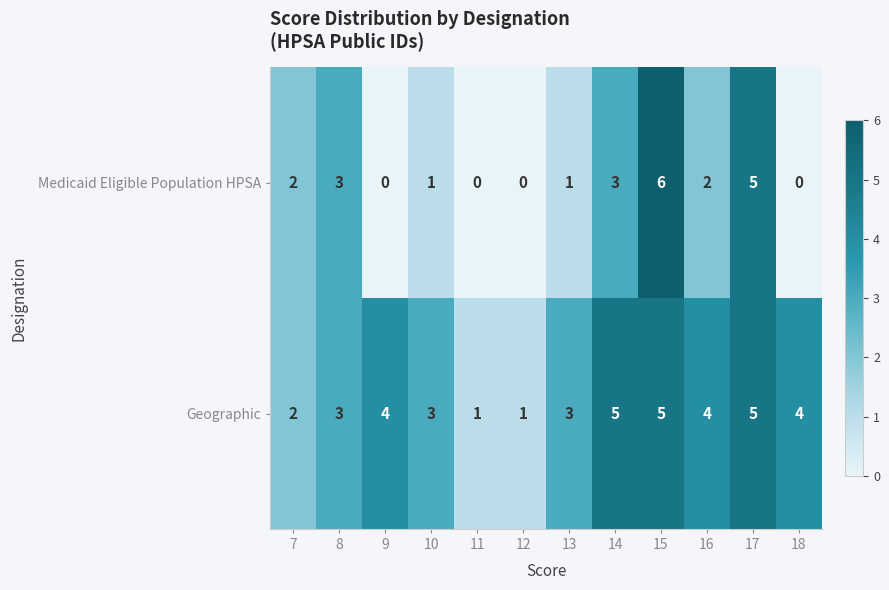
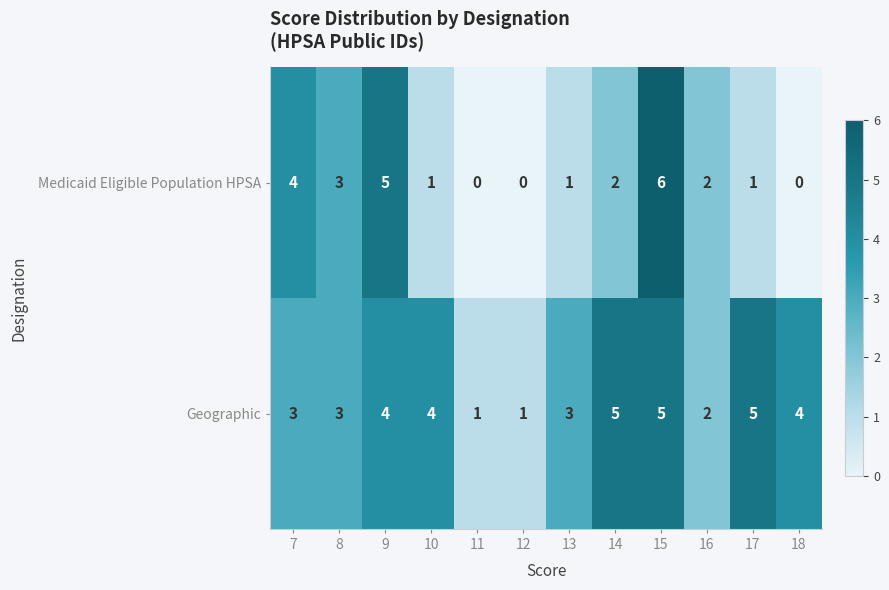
  {
    "Medicaid Eligible Population HPSA": {
-     "7": 2,
+     "7": 4,
      "8": 3,
-     "9": 0,
+     "9": 5,
      "10": 1,
      "11": 0,
      "12": 0,
      "13": 1,
-     "14": 3,
+     "14": 2,
      "15": 6,
      "16": 2,
-     "17": 5,
+     "17": 1,
      "18": 0
    },
    "Geographic": {
-     "7": 2,
+     "7": 3,
      "8": 3,
      "9": 4,
-     "10": 3,
+     "10": 4,
      "11": 1,
      "12": 1,
      "13": 3,
      "14": 5,
      "15": 5,
-     "16": 4,
+     "16": 2,
      "17": 5,
      "18": 4
    }
  }
